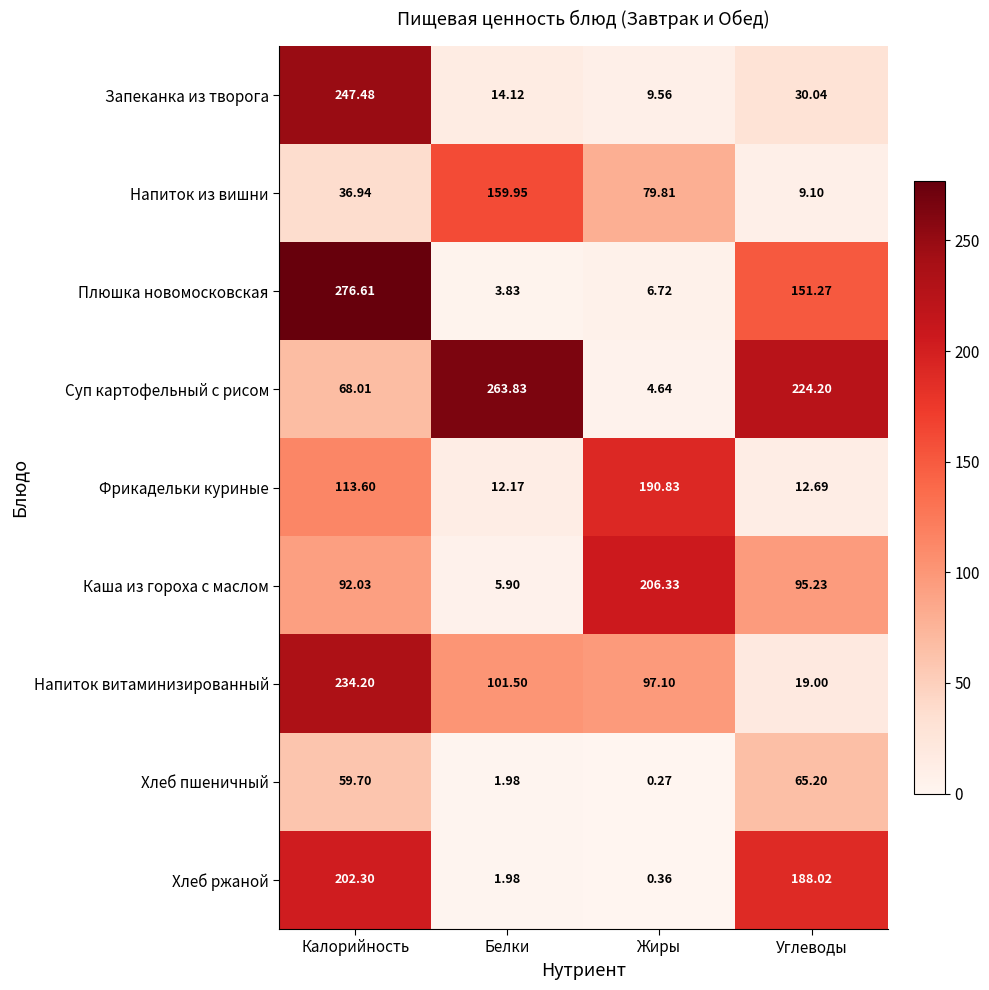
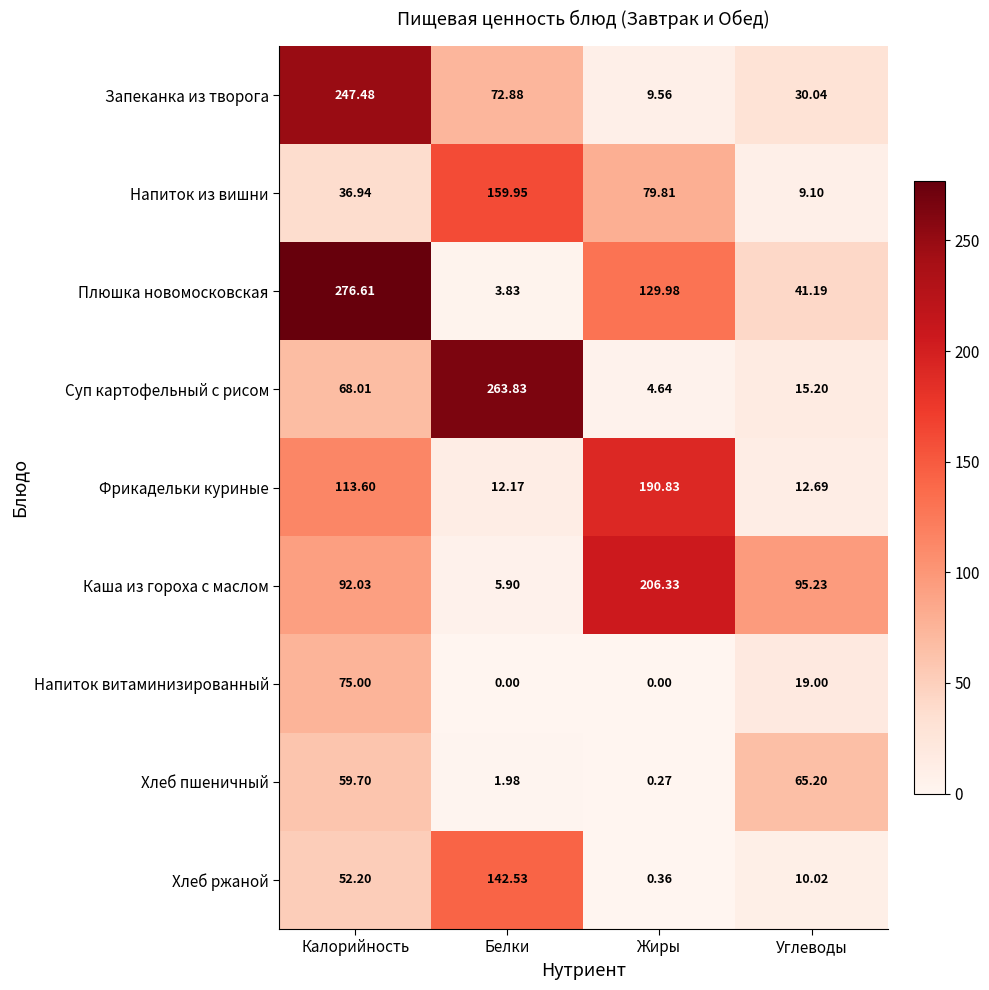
  {
    "Запеканка из творога": {
      "Калорийность": 247.48,
-     "Белки": 14.12,
+     "Белки": 72.88,
      "Жиры": 9.56,
      "Углеводы": 30.04
    },
    "Напиток из вишни": {
      "Калорийность": 36.94,
      "Белки": 159.95,
      "Жиры": 79.81,
      "Углеводы": 9.10
    },
    "Плюшка новомосковская": {
      "Калорийность": 276.61,
      "Белки": 3.83,
-     "Жиры": 6.72,
-     "Углеводы": 151.27
+     "Жиры": 129.98,
+     "Углеводы": 41.19
    },
    "Суп картофельный с рисом": {
      "Калорийность": 68.01,
      "Белки": 263.83,
      "Жиры": 4.64,
-     "Углеводы": 224.20
+     "Углеводы": 15.20
    },
    "Фрикадельки куриные": {
      "Калорийность": 113.60,
      "Белки": 12.17,
      "Жиры": 190.83,
      "Углеводы": 12.69
    },
    "Каша из гороха с маслом": {
      "Калорийность": 92.03,
      "Белки": 5.90,
      "Жиры": 206.33,
      "Углеводы": 95.23
    },
    "Напиток витаминизированный": {
-     "Калорийность": 234.20,
-     "Белки": 101.50,
-     "Жиры": 97.10,
+     "Калорийность": 75.00,
+     "Белки": 0.00,
+     "Жиры": 0.00,
      "Углеводы": 19.00
    },
    "Хлеб пшеничный": {
      "Калорийность": 59.70,
      "Белки": 1.98,
      "Жиры": 0.27,
      "Углеводы": 65.20
    },
    "Хлеб ржаной": {
-     "Калорийность": 202.30,
-     "Белки": 1.98,
+     "Калорийность": 52.20,
+     "Белки": 142.53,
      "Жиры": 0.36,
-     "Углеводы": 188.02
+     "Углеводы": 10.02
    }
  }
